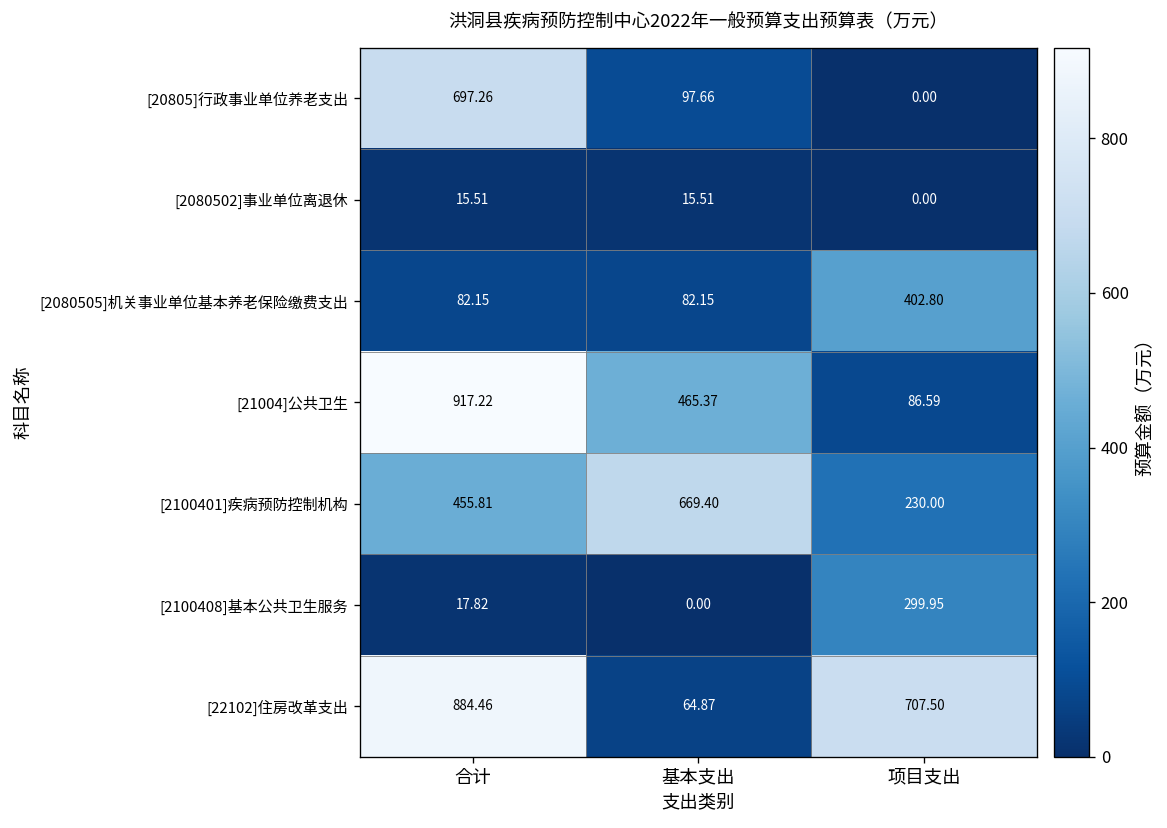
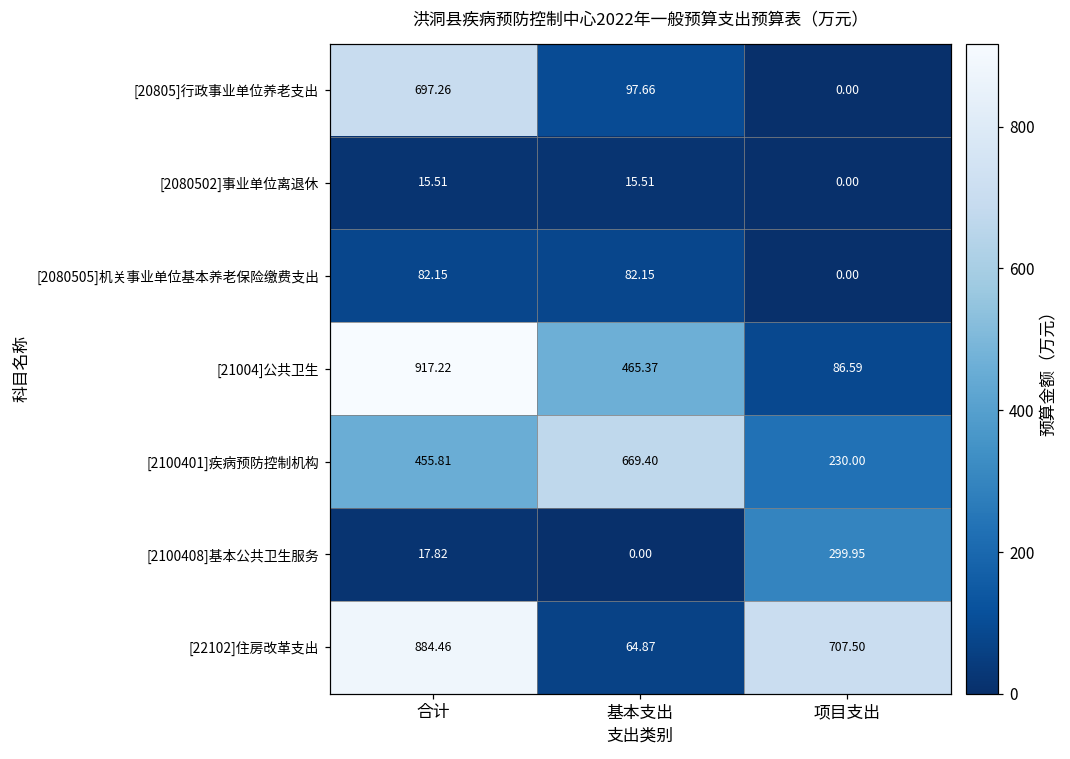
  {
    "[20805]行政事业单位养老支出": {
      "合计": 697.26,
      "基本支出": 97.66,
      "项目支出": 0.00
    },
    "[2080502]事业单位离退休": {
      "合计": 15.51,
      "基本支出": 15.51,
      "项目支出": 0.00
    },
    "[2080505]机关事业单位基本养老保险缴费支出": {
      "合计": 82.15,
      "基本支出": 82.15,
-     "项目支出": 402.80
+     "项目支出": 0.00
    },
    "[21004]公共卫生": {
      "合计": 917.22,
      "基本支出": 465.37,
      "项目支出": 86.59
    },
    "[2100401]疾病预防控制机构": {
      "合计": 455.81,
      "基本支出": 669.40,
      "项目支出": 230.00
    },
    "[2100408]基本公共卫生服务": {
      "合计": 17.82,
      "基本支出": 0.00,
      "项目支出": 299.95
    },
    "[22102]住房改革支出": {
      "合计": 884.46,
      "基本支出": 64.87,
      "项目支出": 707.50
    }
  }
